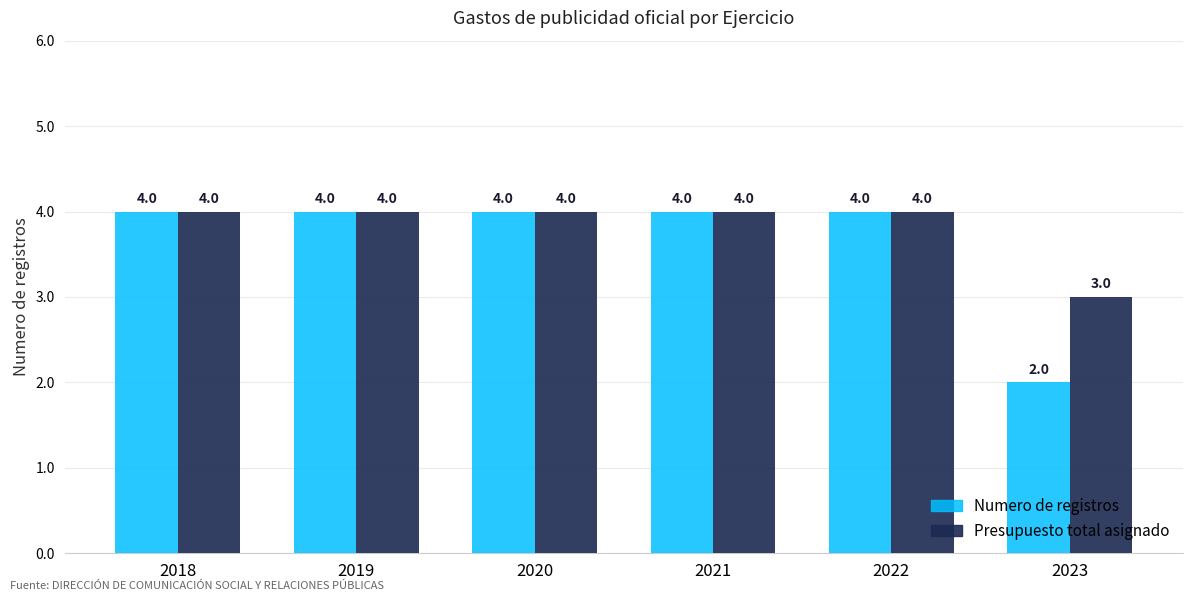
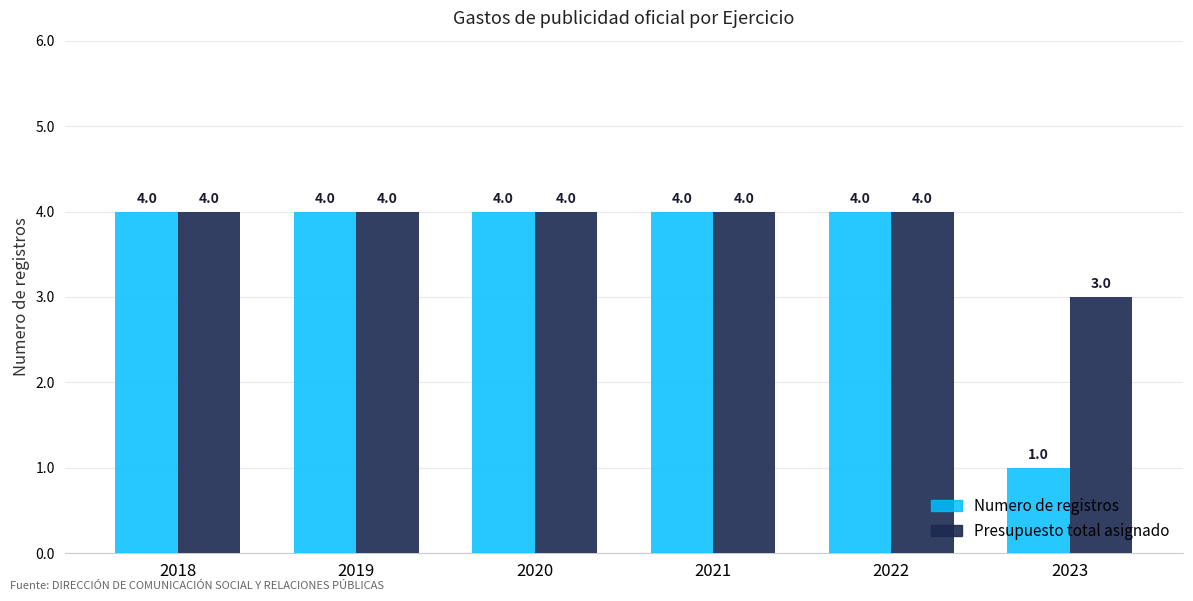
  {
    "Numero de registros": {
      "2018": 4.0,
      "2019": 4.0,
      "2020": 4.0,
      "2021": 4.0,
      "2022": 4.0,
-     "2023": 2.0
+     "2023": 1.0
    },
    "Presupuesto total asignado": {
      "2018": 4.0,
      "2019": 4.0,
      "2020": 4.0,
      "2021": 4.0,
      "2022": 4.0,
      "2023": 3.0
    }
  }
